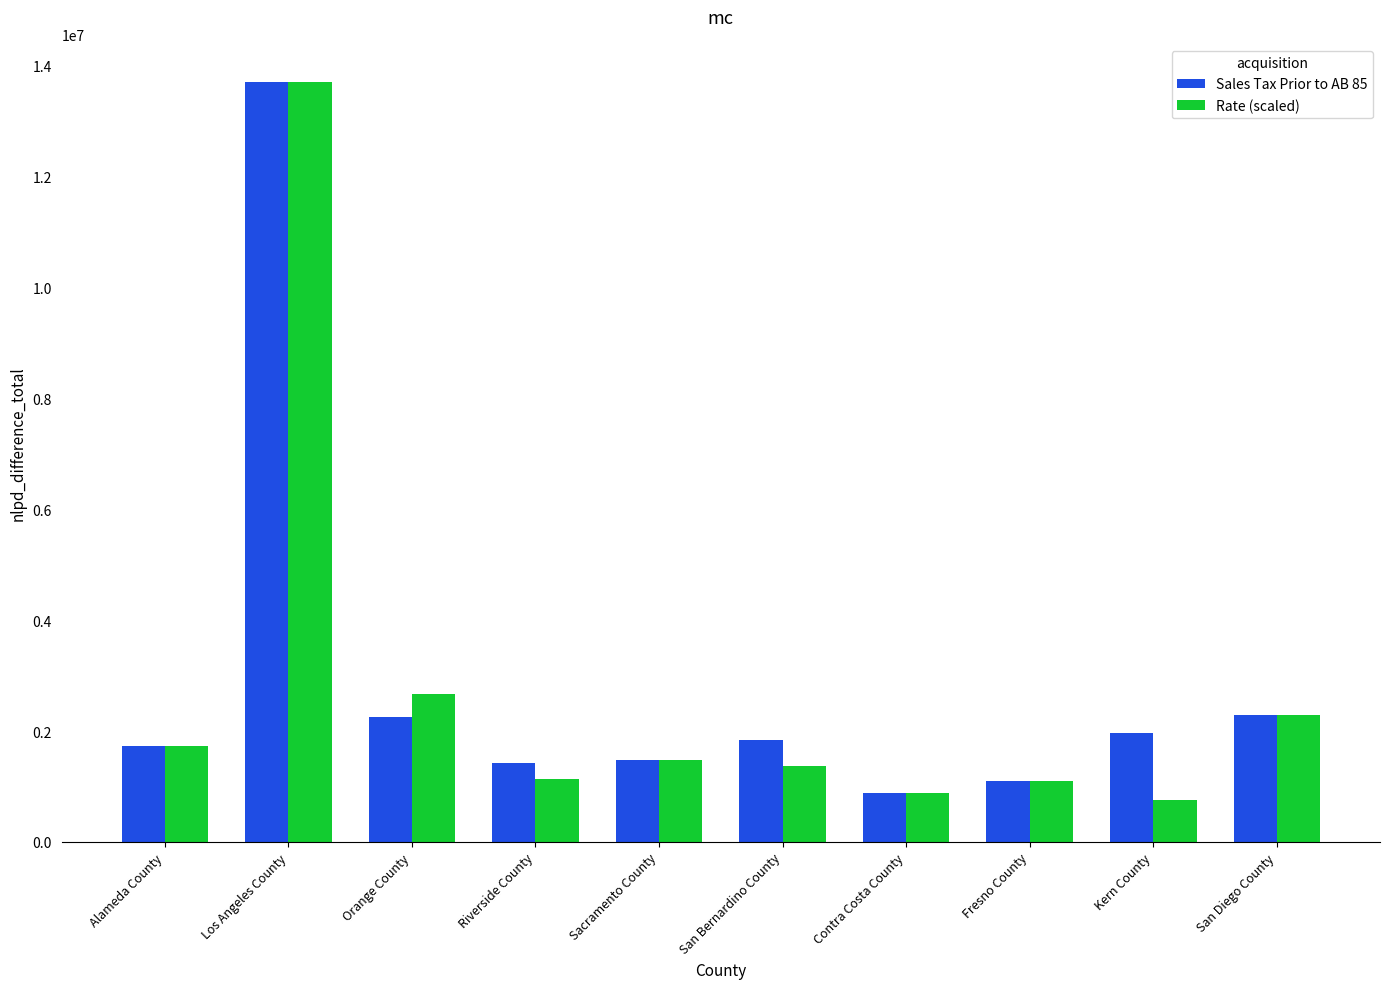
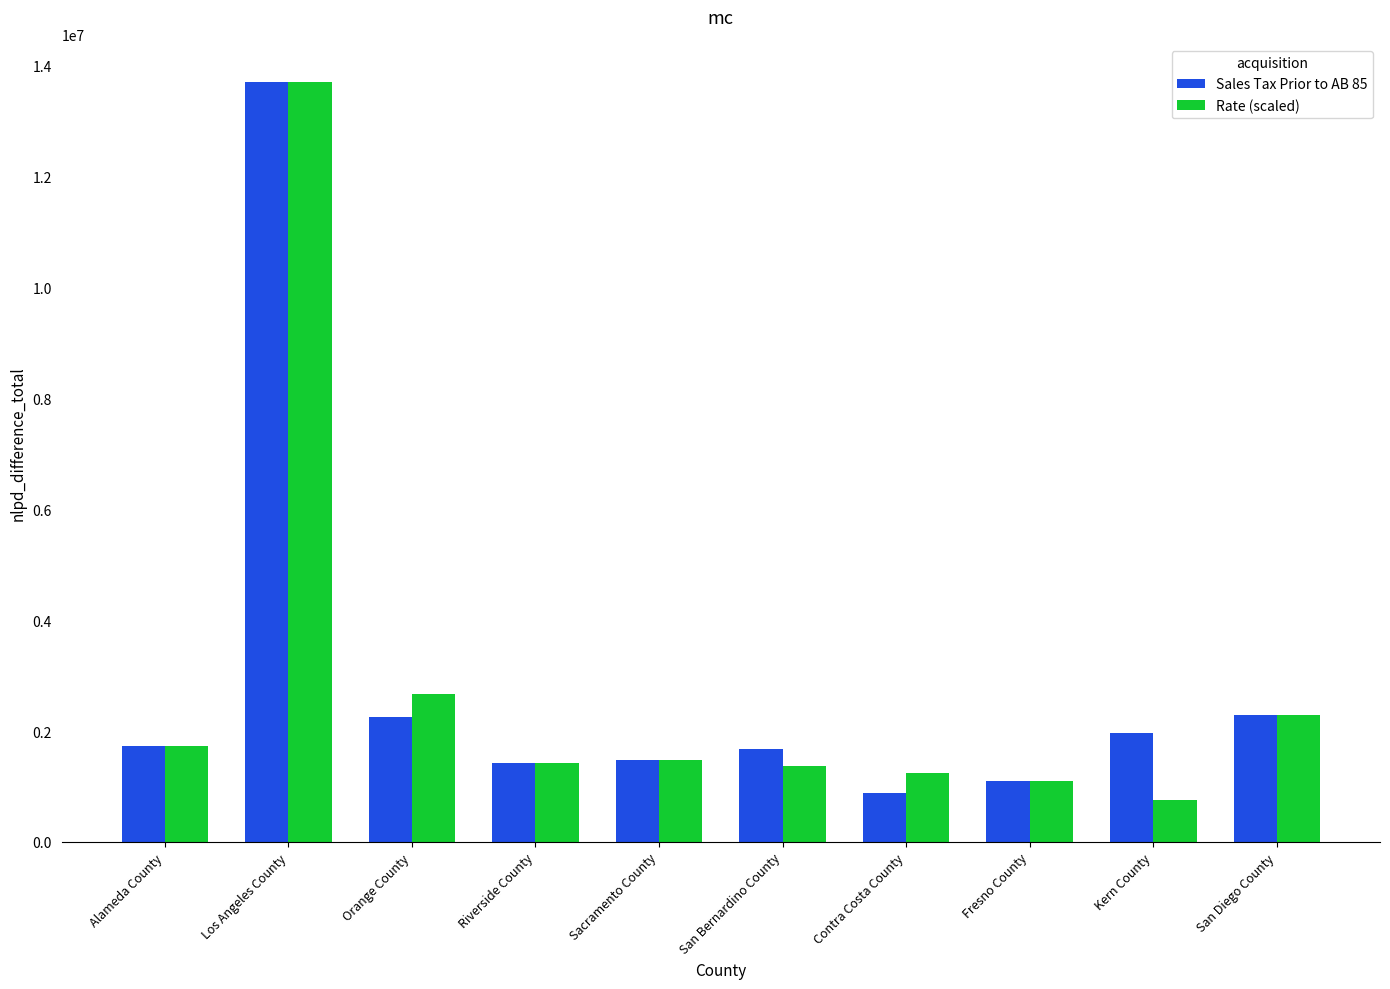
  {
    "Sales Tax Prior to AB 85": {
      "Alameda County": 1700000,
      "Los Angeles County": 13700000,
      "Orange County": 2300000,
      "Riverside County": 1400000,
      "Sacramento County": 1500000,
-     "San Bernardino County": 1800000,
+     "San Bernardino County": 1700000,
      "Contra Costa County": 900000,
      "Fresno County": 1100000,
      "Kern County": 2000000,
      "San Diego County": 2300000
    },
    "Rate (scaled)": {
      "Alameda County": 1700000,
      "Los Angeles County": 13700000,
      "Orange County": 2700000,
-     "Riverside County": 1100000,
+     "Riverside County": 1400000,
      "Sacramento County": 1500000,
      "San Bernardino County": 1400000,
-     "Contra Costa County": 900000,
+     "Contra Costa County": 1200000,
      "Fresno County": 1100000,
      "Kern County": 700000,
      "San Diego County": 2300000
    }
  }
